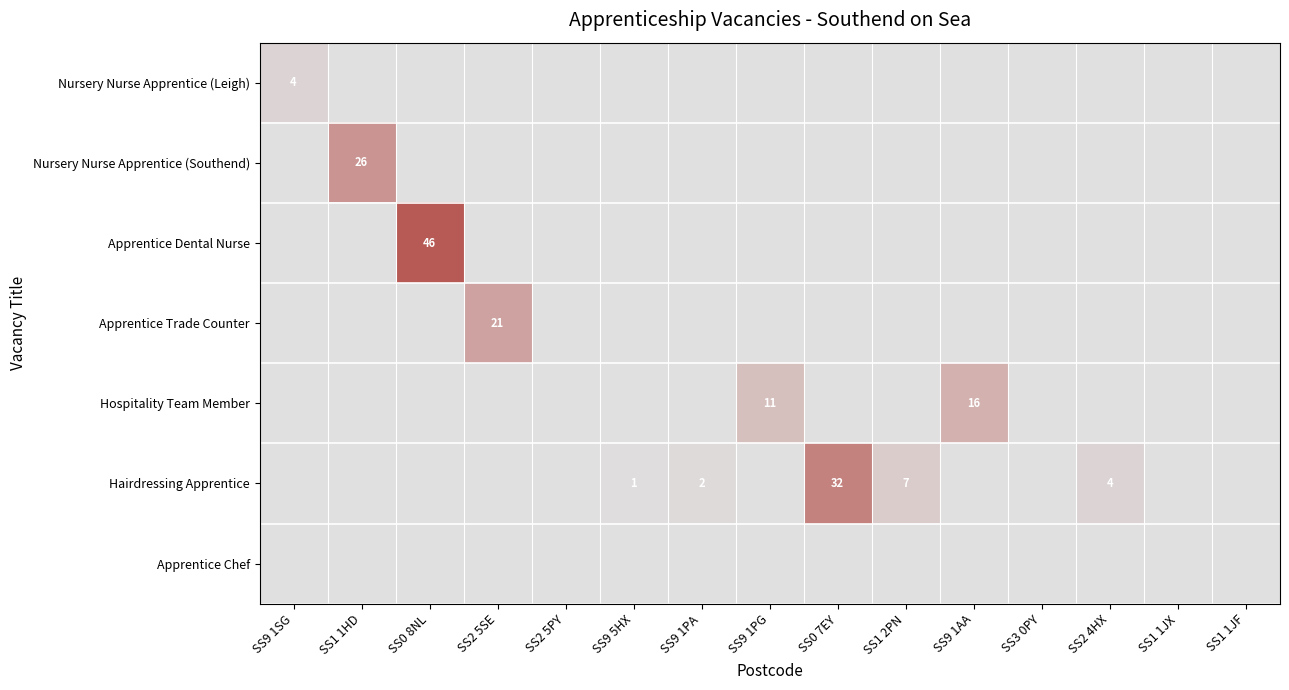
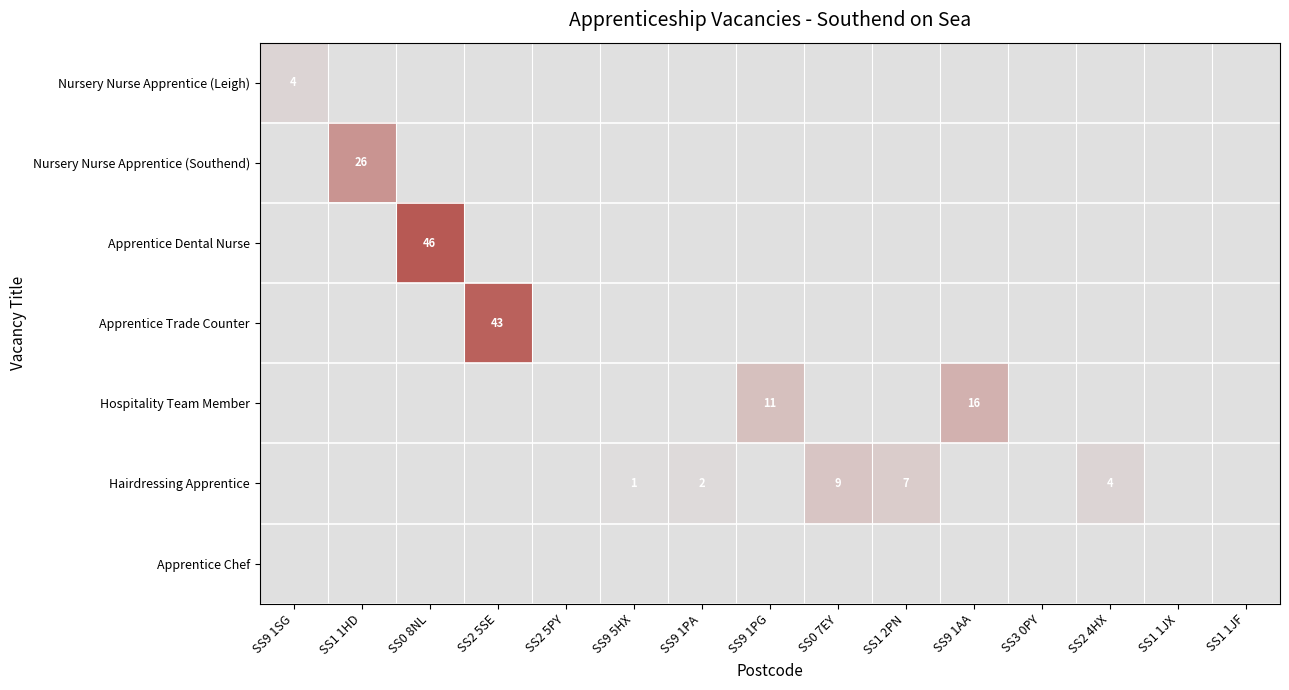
  {
    "Nursery Nurse Apprentice (Southend)": {
      "SS1 1HD": 26
    },
    "Apprentice Dental Nurse": {
      "SS0 8NL": 46
    },
    "Apprentice Trade Counter": {
-     "SS2 5SE": 21
+     "SS2 5SE": 43
    },
    "Hospitality Team Member": {
      "SS9 1PG": 11,
      "SS9 1AA": 16
    },
    "Hairdressing Apprentice": {
-     "SS0 7EY": 32,
+     "SS0 7EY": 9,
      "SS1 2PN": 7
    }
  }
